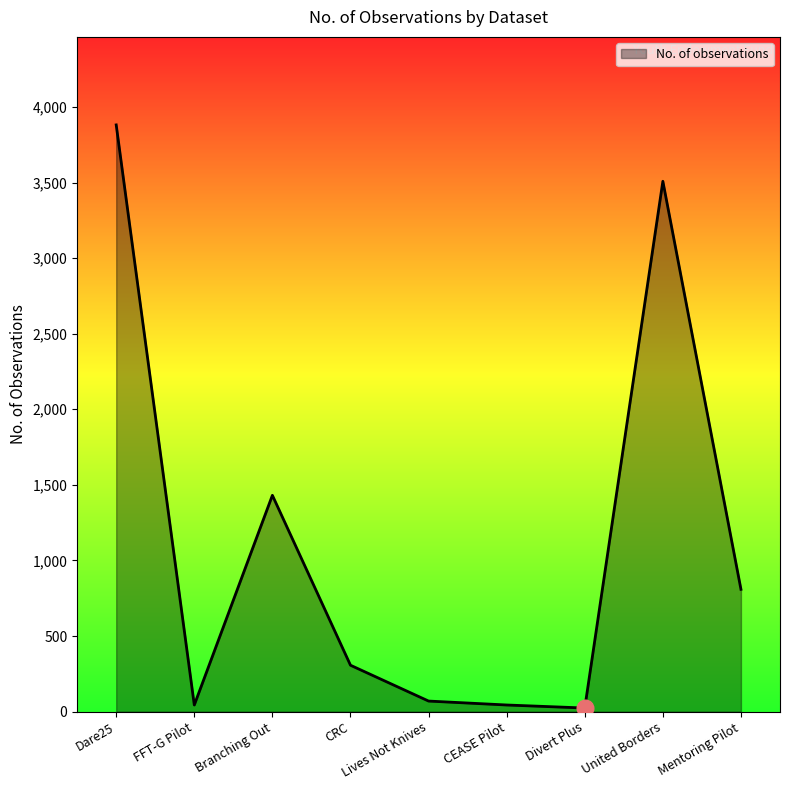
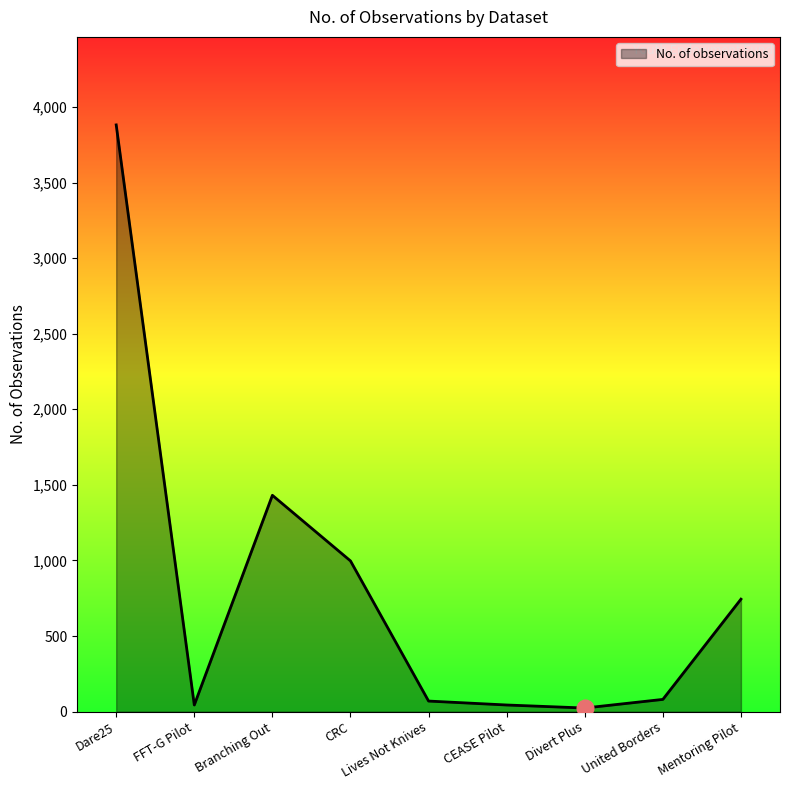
  {
    "No. of observations": {
      "Dare25": "3,880",
      "FFT-G Pilot": "40",
      "Branching Out": "1,430",
-     "CRC": "310",
+     "CRC": "1,000",
      "Lives Not Knives": "70",
      "CEASE Pilot": "40",
-     "United Borders": "3,510",
-     "Mentoring Pilot": "810"
+     "United Borders": "80",
+     "Mentoring Pilot": "740"
    }
  }
